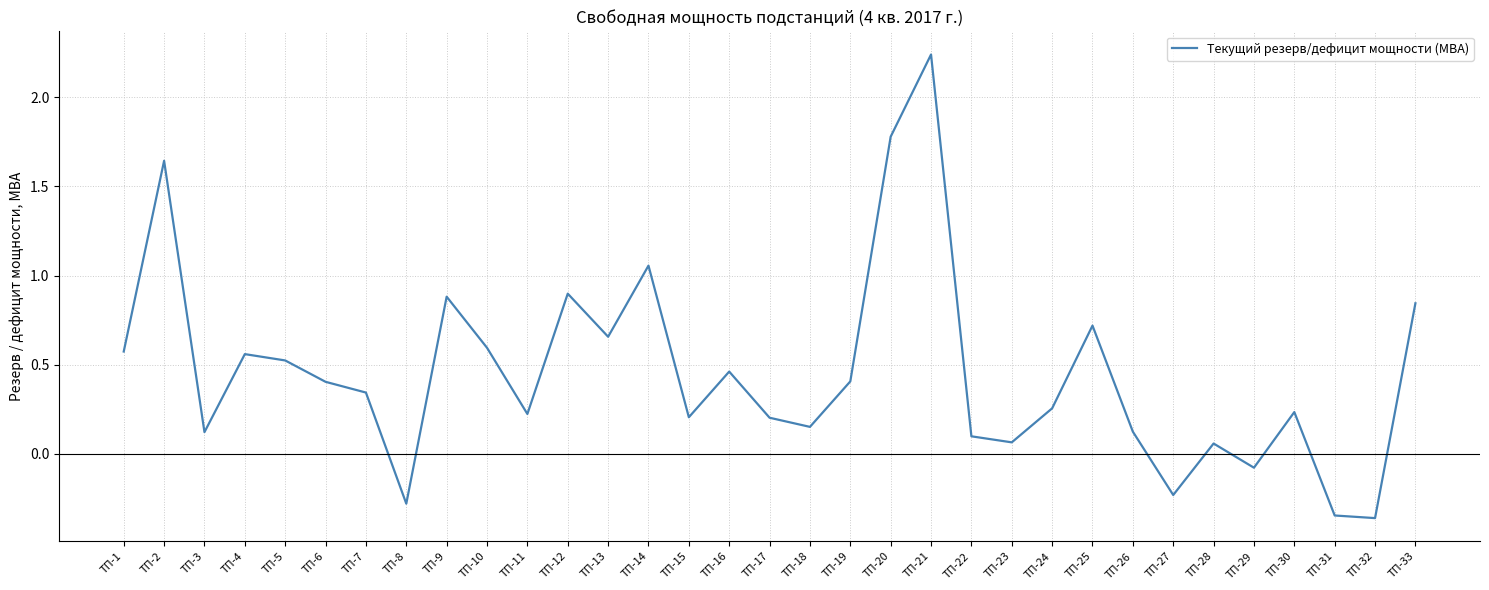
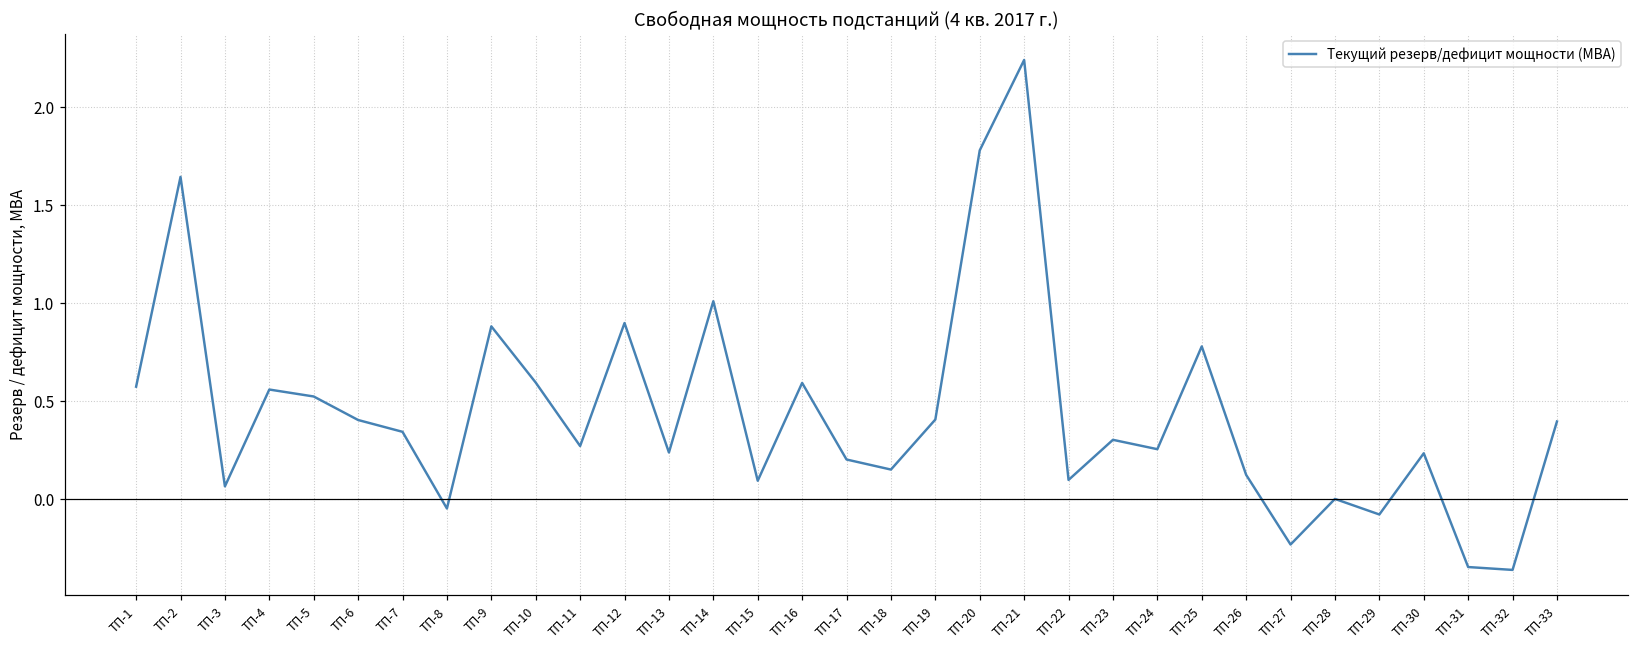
  {
    "ТП-1": 0.57,
    "ТП-2": 1.64,
-   "ТП-3": 0.12,
+   "ТП-3": 0.07,
    "ТП-4": 0.56,
    "ТП-5": 0.52,
    "ТП-6": 0.40,
    "ТП-7": 0.34,
-   "ТП-8": -0.28,
+   "ТП-8": -0.05,
    "ТП-9": 0.88,
    "ТП-10": 0.60,
-   "ТП-11": 0.22,
+   "ТП-11": 0.27,
    "ТП-12": 0.90,
-   "ТП-13": 0.66,
-   "ТП-14": 1.06,
-   "ТП-15": 0.21,
-   "ТП-16": 0.46,
+   "ТП-13": 0.24,
+   "ТП-14": 1.01,
+   "ТП-15": 0.10,
+   "ТП-16": 0.59,
    "ТП-17": 0.20,
    "ТП-18": 0.15,
    "ТП-19": 0.41,
    "ТП-20": 1.78,
    "ТП-21": 2.24,
    "ТП-22": 0.10,
-   "ТП-23": 0.07,
+   "ТП-23": 0.30,
    "ТП-24": 0.26,
-   "ТП-25": 0.72,
+   "ТП-25": 0.78,
    "ТП-26": 0.13,
    "ТП-27": -0.23,
-   "ТП-28": 0.06,
+   "ТП-28": 0.00,
    "ТП-29": -0.08,
    "ТП-30": 0.24,
    "ТП-31": -0.34,
    "ТП-32": -0.36,
-   "ТП-33": 0.85
+   "ТП-33": 0.40
  }
